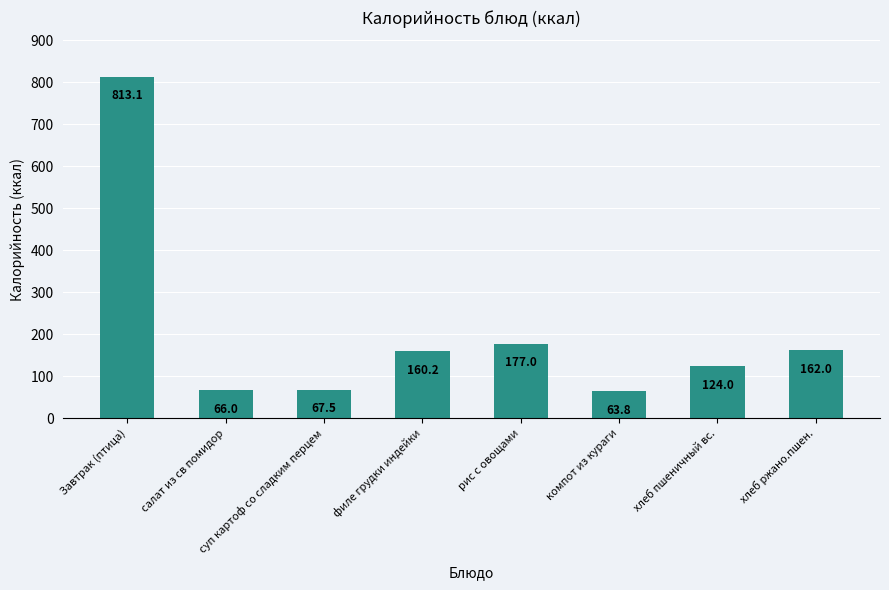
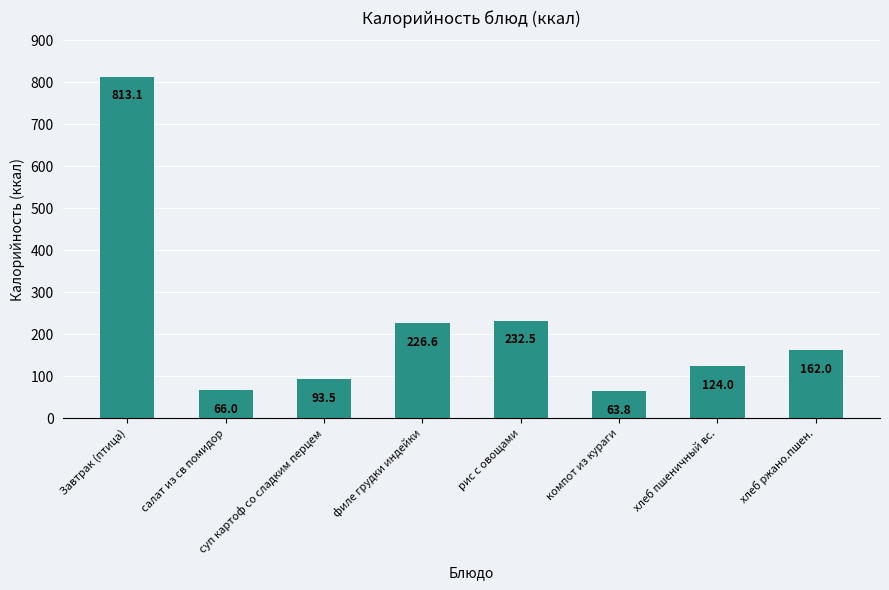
  {
    "Завтрак (птица)": 813.1,
    "салат из св помидор": 66.0,
-   "суп картоф со сладким перцем": 67.5,
-   "филе грудки индейки": 160.2,
-   "рис с овощами": 177.0,
+   "суп картоф со сладким перцем": 93.5,
+   "филе грудки индейки": 226.6,
+   "рис с овощами": 232.5,
    "компот из кураги": 63.8,
    "хлеб пшеничный вс.": 124.0,
    "хлеб ржано.пшен.": 162.0
  }
